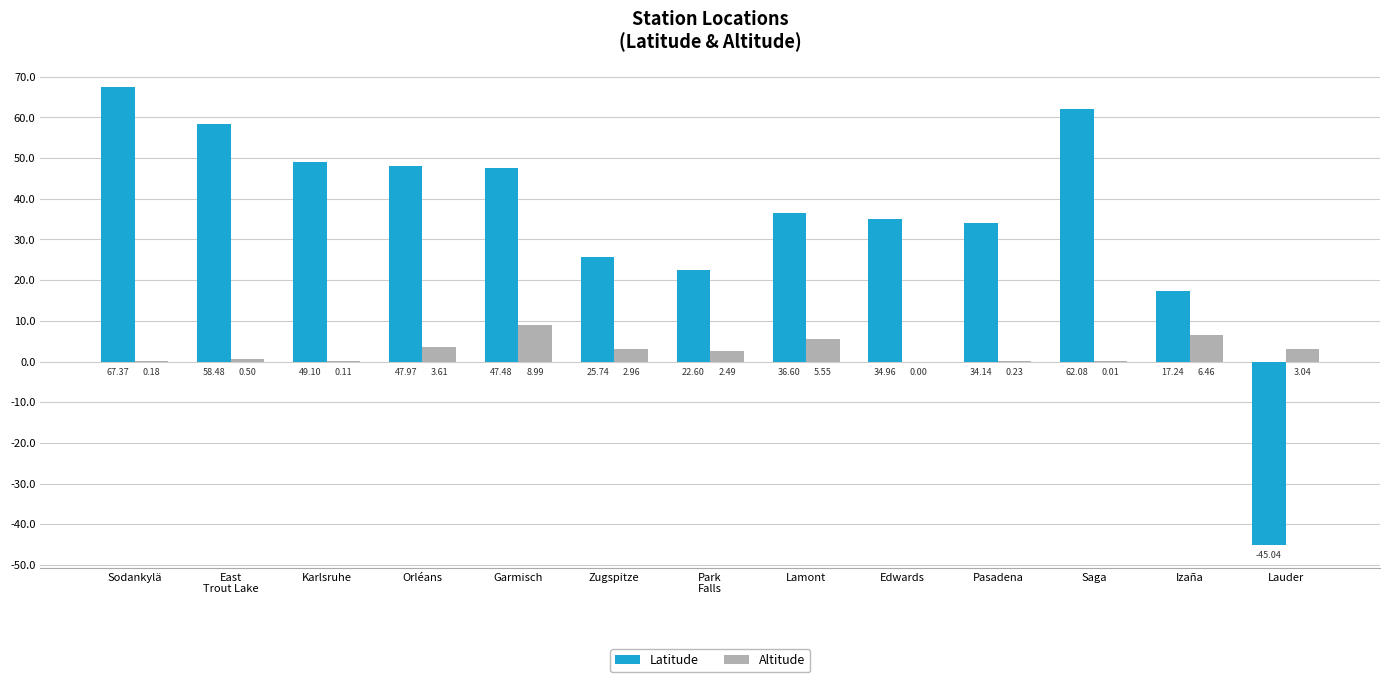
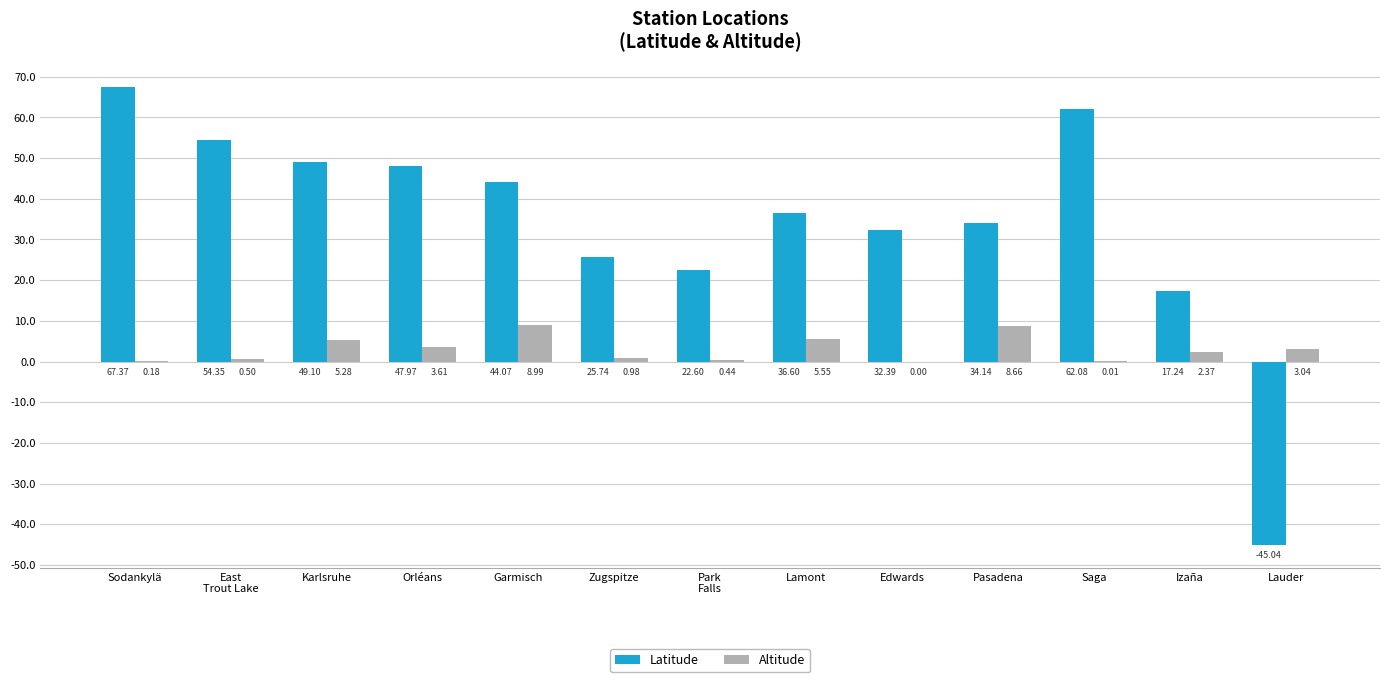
  {
    "Latitude": {
-     "East Trout Lake": 58.48,
-     "Garmisch": 47.48,
-     "Edwards": 34.96,
+     "East Trout Lake": 54.35,
+     "Garmisch": 44.07,
+     "Edwards": 32.39,
      "Lauder": -45.04
    },
    "Altitude": {
      "Sodankylä": 0.18,
      "East Trout Lake": 0.50,
-     "Karlsruhe": 0.11,
+     "Karlsruhe": 5.28,
      "Orléans": 3.61,
-     "Zugspitze": 2.96,
-     "Park Falls": 2.49,
+     "Zugspitze": 0.98,
+     "Park Falls": 0.44,
      "Edwards": 0.00,
-     "Pasadena": 0.23,
+     "Pasadena": 8.66,
      "Saga": 0.01,
-     "Izaña": 6.46,
+     "Izaña": 2.37,
      "Lauder": 3.04
    }
  }
